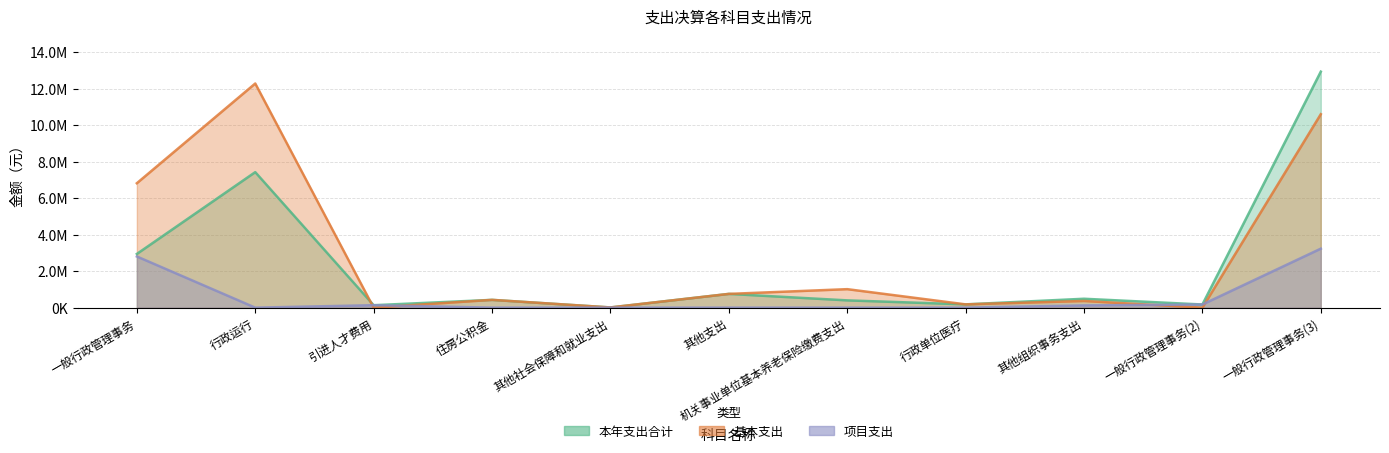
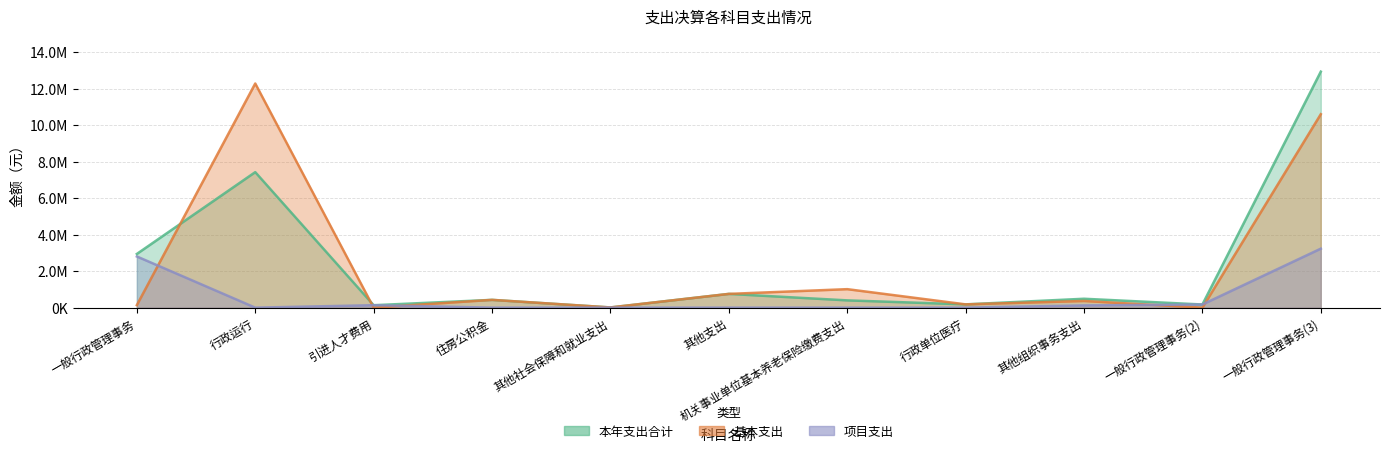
  {
    "基本支出": {
-     "一般行政管理事务": 6800000,
+     "一般行政管理事务": 100000,
      "行政运行": 12300000,
      "机关事业单位基本养老保险缴费支出": 1000000,
      "一般行政管理事务(2)": 0,
      "一般行政管理事务(3)": 10600000
    }
  }
